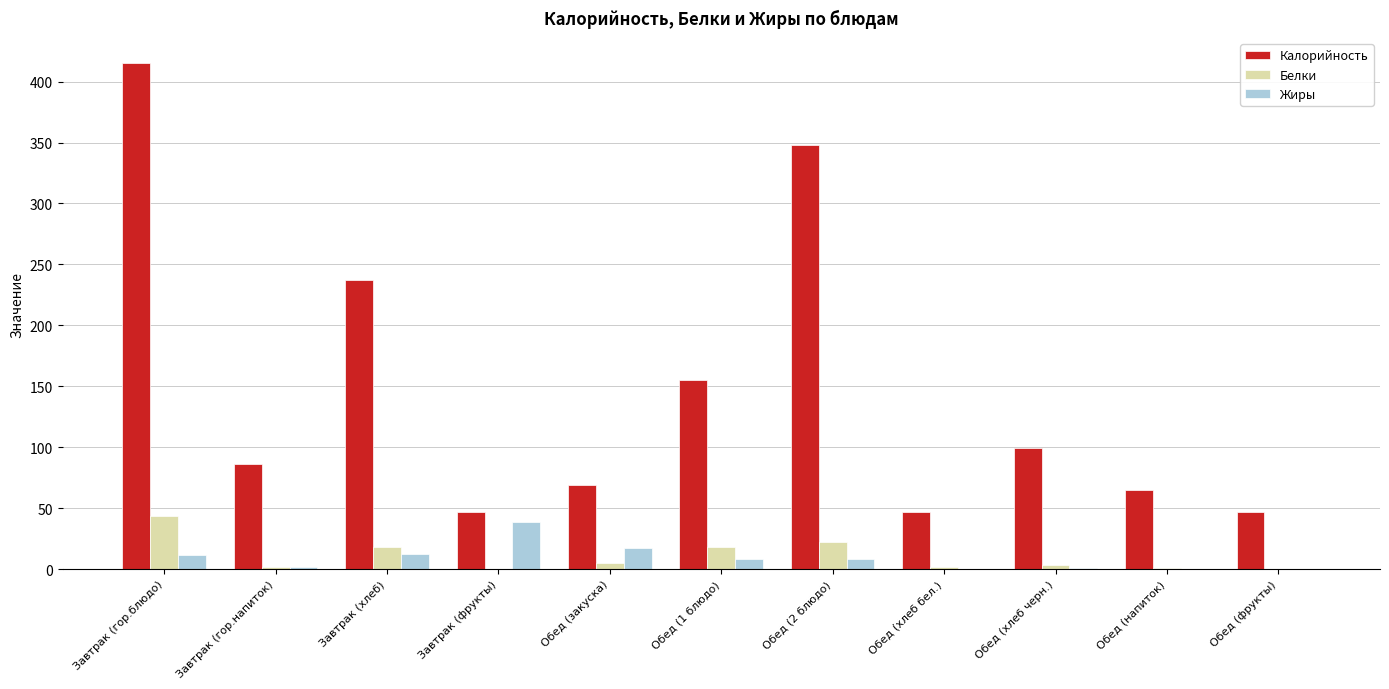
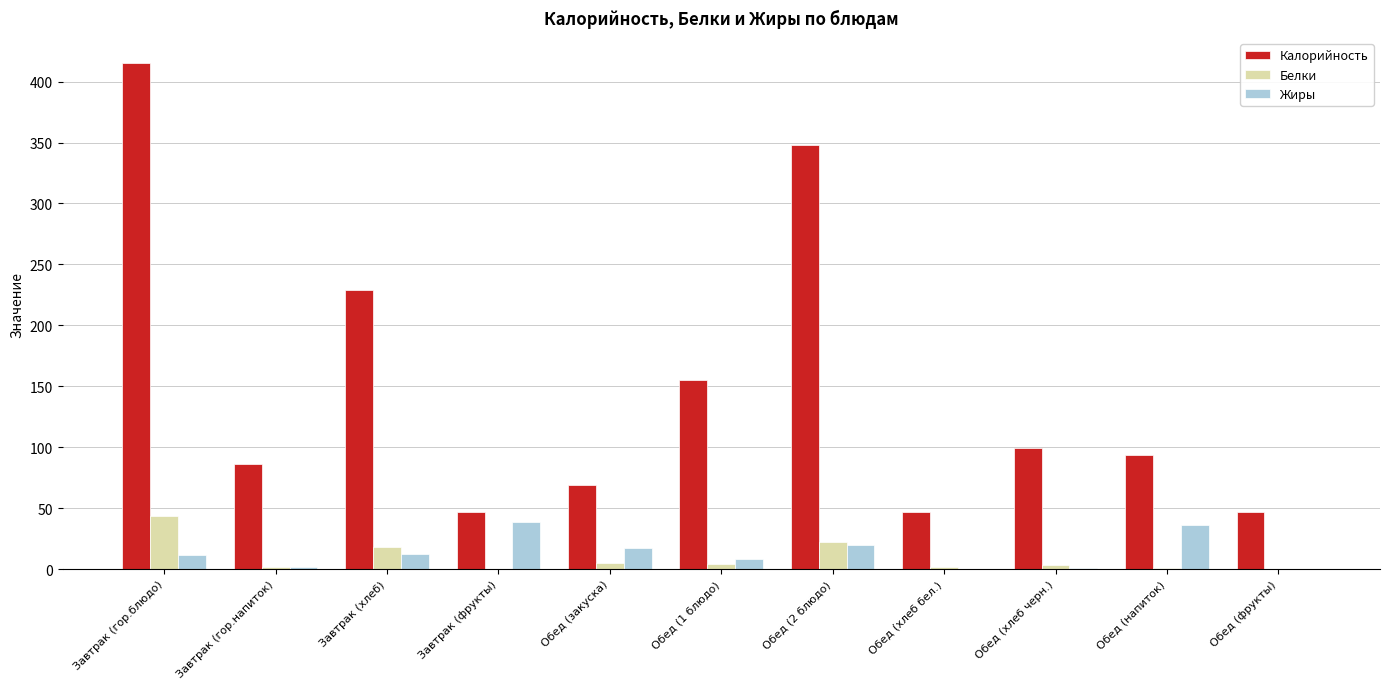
  {
    "Калорийность": {
      "Завтрак (гор.блюдо)": 415,
      "Завтрак (гор.напиток)": 86,
-     "Завтрак (хлеб)": 238,
+     "Завтрак (хлеб)": 229,
      "Завтрак (фрукты)": 47,
      "Обед (закуска)": 69,
      "Обед (1 блюдо)": 155,
      "Обед (2 блюдо)": 348,
      "Обед (хлеб бел.)": 47,
      "Обед (хлеб черн.)": 99,
-     "Обед (напиток)": 65,
+     "Обед (напиток)": 94,
      "Обед (фрукты)": 47
    },
    "Белки": {
      "Завтрак (гор.блюдо)": 43,
      "Завтрак (хлеб)": 18,
      "Обед (закуска)": 5,
-     "Обед (1 блюдо)": 18,
+     "Обед (1 блюдо)": 4,
      "Обед (2 блюдо)": 22,
      "Обед (хлеб черн.)": 3
    },
    "Жиры": {
      "Завтрак (гор.блюдо)": 11,
      "Завтрак (хлеб)": 12,
      "Завтрак (фрукты)": 38,
      "Обед (закуска)": 17,
      "Обед (1 блюдо)": 8,
-     "Обед (2 блюдо)": 8,
-     "Обед (напиток)": 0
+     "Обед (2 блюдо)": 19,
+     "Обед (напиток)": 36
    }
  }
